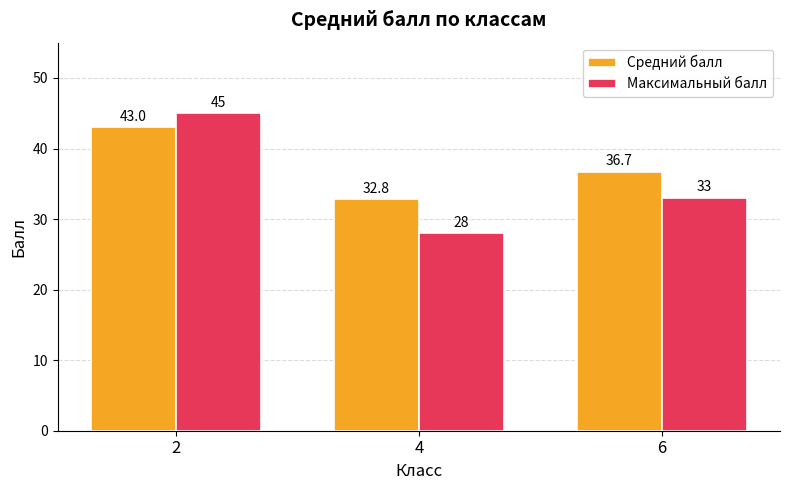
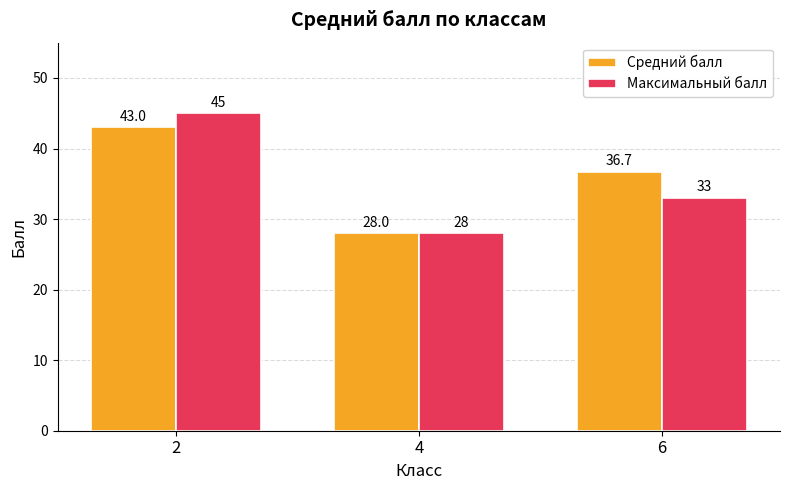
  {
    "Средний балл": {
      "2": 43.0,
-     "4": 32.8,
+     "4": 28.0,
      "6": 36.7
    },
    "Максимальный балл": {
      "2": 45,
      "4": 28,
      "6": 33
    }
  }
